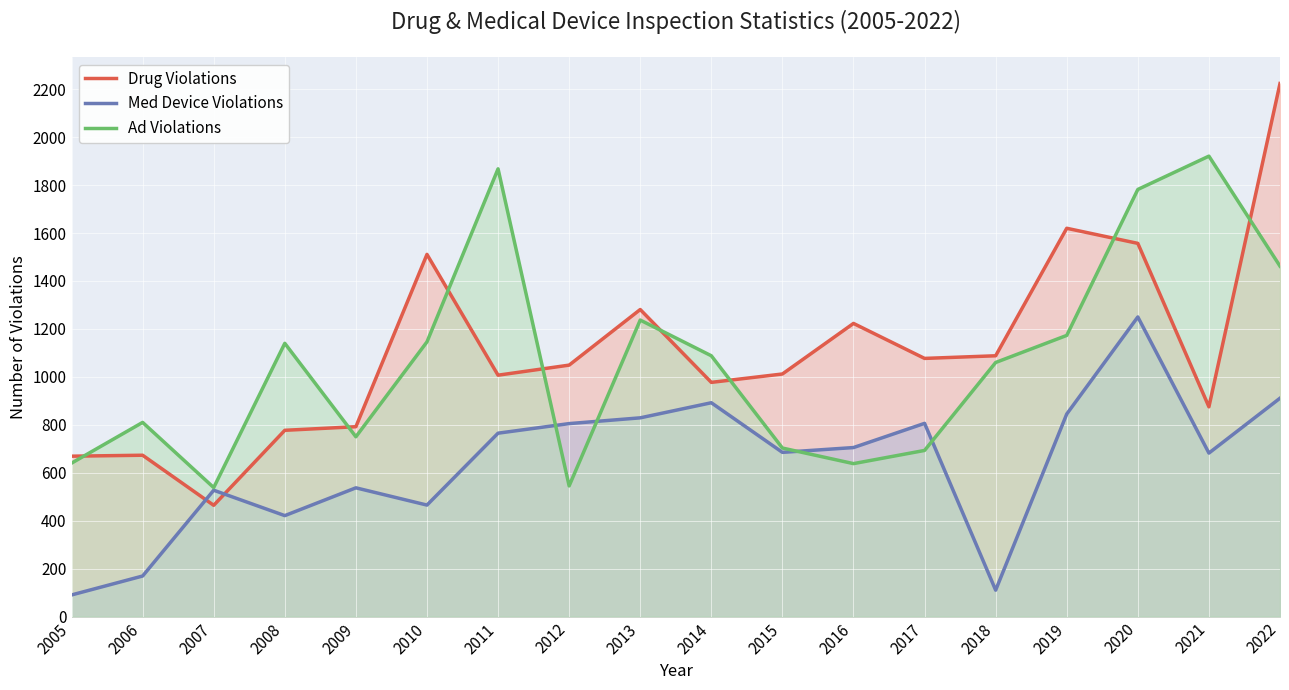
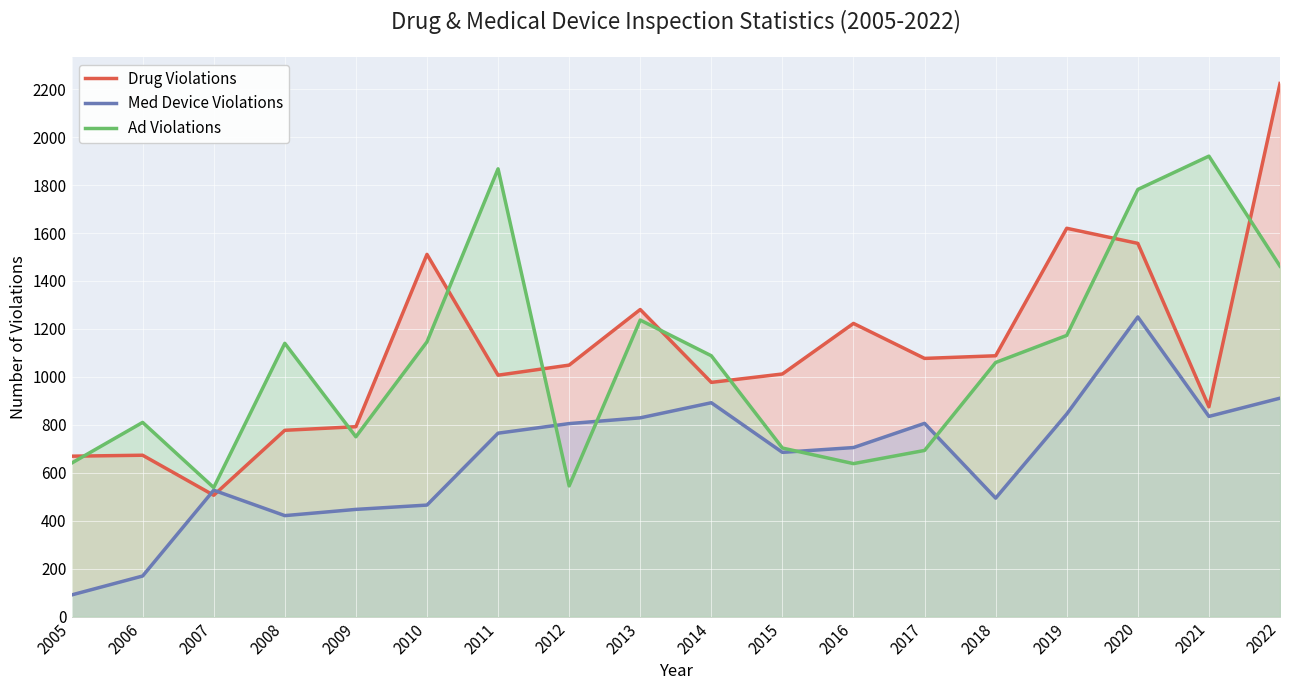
  {
    "Drug Violations": {
      "2005": 670,
      "2006": 670,
-     "2007": 460,
+     "2007": 510,
      "2008": 780,
      "2009": 790,
      "2010": 1510,
      "2011": 1010,
      "2012": 1050,
      "2013": 1280,
      "2014": 980,
      "2015": 1010,
      "2016": 1220,
      "2017": 1080,
      "2018": 1090,
      "2019": 1620,
      "2020": 1560,
      "2021": 880,
      "2022": 2220
    },
    "Med Device Violations": {
      "2005": 90,
      "2006": 170,
      "2007": 530,
      "2008": 420,
-     "2009": 540,
+     "2009": 450,
      "2010": 470,
      "2011": 770,
      "2012": 810,
      "2013": 830,
      "2014": 890,
      "2015": 690,
      "2016": 710,
      "2017": 810,
-     "2018": 110,
+     "2018": 490,
      "2019": 850,
      "2020": 1250,
-     "2021": 680,
+     "2021": 840,
      "2022": 910
    },
    "Ad Violations": {
      "2005": 640,
      "2006": 810,
      "2007": 540,
      "2008": 1140,
      "2009": 750,
      "2010": 1150,
      "2011": 1870,
      "2012": 550,
      "2013": 1240,
      "2014": 1090,
      "2015": 700,
      "2016": 640,
      "2017": 690,
      "2018": 1060,
      "2019": 1170,
      "2020": 1780,
      "2021": 1920,
      "2022": 1460
    }
  }
